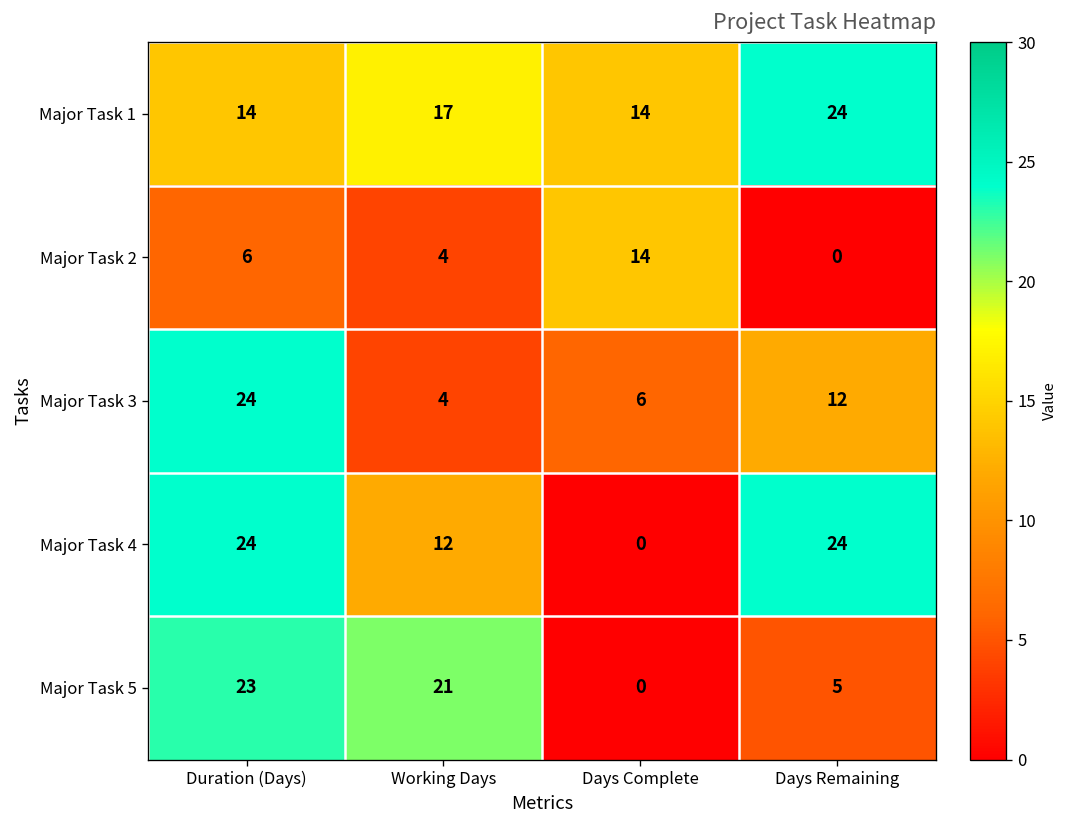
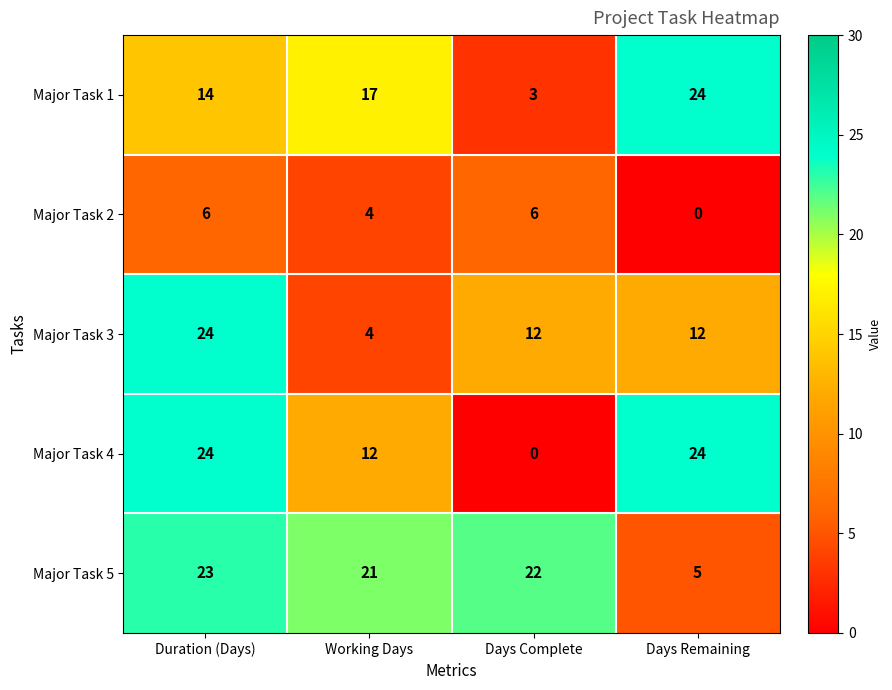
  {
    "Major Task 1": {
      "Duration (Days)": 14,
      "Working Days": 17,
-     "Days Complete": 14,
+     "Days Complete": 3,
      "Days Remaining": 24
    },
    "Major Task 2": {
      "Duration (Days)": 6,
      "Working Days": 4,
-     "Days Complete": 14,
+     "Days Complete": 6,
      "Days Remaining": 0
    },
    "Major Task 3": {
      "Duration (Days)": 24,
      "Working Days": 4,
-     "Days Complete": 6,
+     "Days Complete": 12,
      "Days Remaining": 12
    },
    "Major Task 4": {
      "Duration (Days)": 24,
      "Working Days": 12,
      "Days Complete": 0,
      "Days Remaining": 24
    },
    "Major Task 5": {
      "Duration (Days)": 23,
      "Working Days": 21,
-     "Days Complete": 0,
+     "Days Complete": 22,
      "Days Remaining": 5
    }
  }
